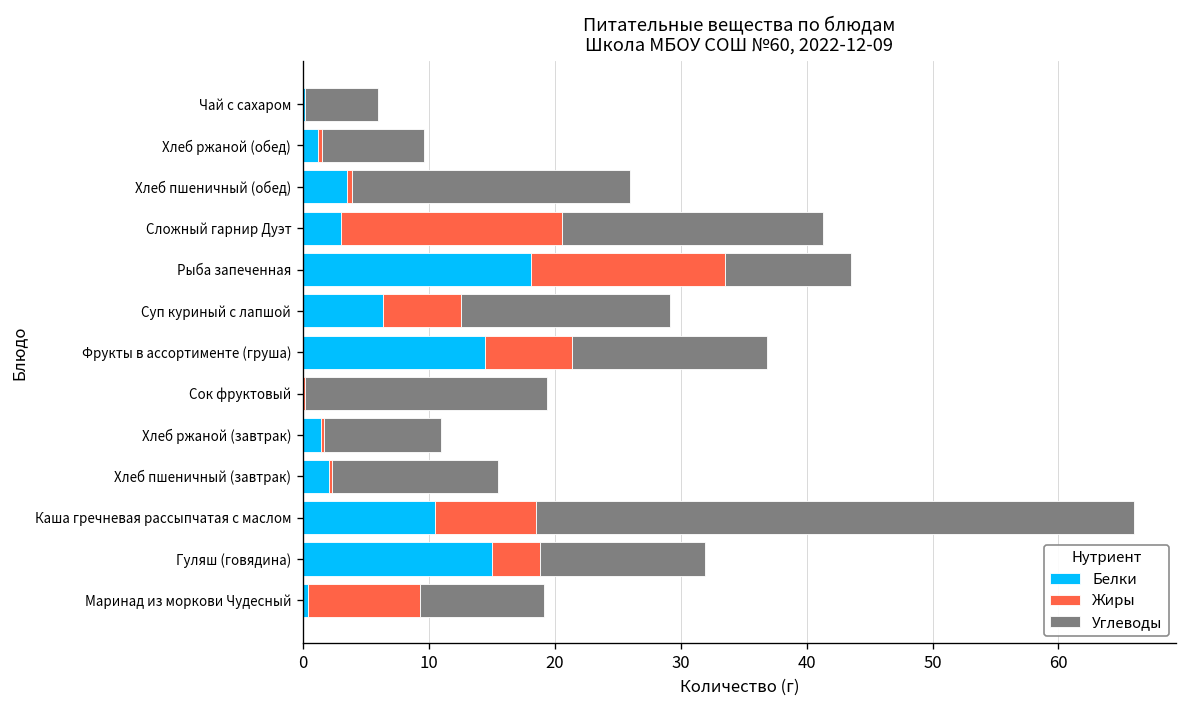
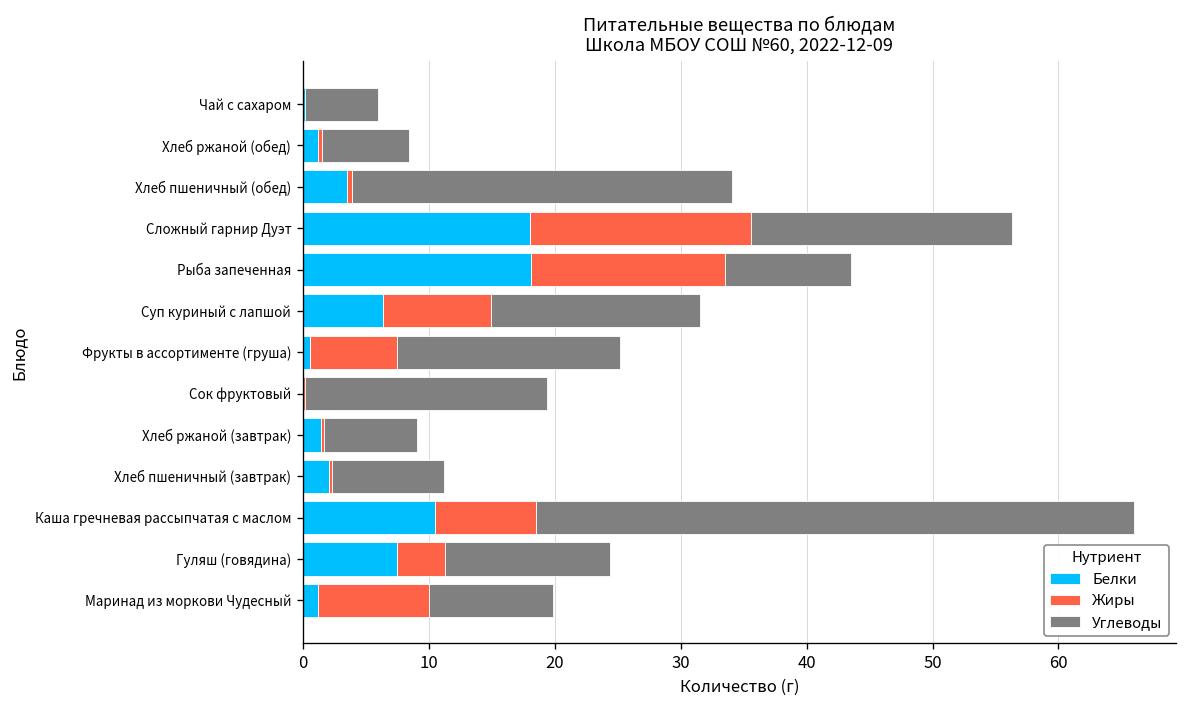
  {
    "Белки": {
      "Хлеб ржаной (обед)": 1.2,
      "Хлеб пшеничный (обед)": 3.5,
-     "Сложный гарнир Дуэт": 3,
+     "Сложный гарнир Дуэт": 18,
      "Рыба запеченная": 18.1,
      "Суп куриный с лапшой": 6.4,
-     "Фрукты в ассортименте (груша)": 14.5,
+     "Фрукты в ассортименте (груша)": 0.6,
      "Сок фруктовый": 0.0,
      "Хлеб ржаной (завтрак)": 1.4,
      "Хлеб пшеничный (завтрак)": 2.1,
      "Каша гречневая рассыпчатая с маслом": 10.5,
-     "Гуляш (говядина)": 15.0,
-     "Маринад из моркови Чудесный": 0.4
+     "Гуляш (говядина)": 7.5,
+     "Маринад из моркови Чудесный": 1.2
    },
    "Жиры": {
      "Чай с сахаром": 0.0,
      "Хлеб ржаной (обед)": 0.2,
      "Хлеб пшеничный (обед)": 0.3,
      "Сложный гарнир Дуэт": 17.6,
      "Рыба запеченная": 15.4,
-     "Суп куриный с лапшой": 6.2,
+     "Суп куриный с лапшой": 8.6,
      "Фрукты в ассортименте (груша)": 6.9,
      "Хлеб ржаной (завтрак)": 0.3,
      "Каша гречневая рассыпчатая с маслом": 8.0,
      "Гуляш (говядина)": 3.8,
      "Маринад из моркови Чудесный": 8.9
    },
    "Углеводы": {
      "Чай с сахаром": 5.8,
-     "Хлеб ржаной (обед)": 8.1,
-     "Хлеб пшеничный (обед)": 22.1,
+     "Хлеб ржаной (обед)": 6.9,
+     "Хлеб пшеничный (обед)": 30.2,
      "Сложный гарнир Дуэт": 20.7,
      "Рыба запеченная": 10.0,
      "Суп куриный с лапшой": 16.6,
-     "Фрукты в ассортименте (груша)": 15.5,
+     "Фрукты в ассортименте (груша)": 17.7,
      "Сок фруктовый": 19.2,
-     "Хлеб ржаной (завтрак)": 9.3,
-     "Хлеб пшеничный (завтрак)": 13.2,
+     "Хлеб ржаной (завтрак)": 7.4,
+     "Хлеб пшеничный (завтрак)": 8.9,
      "Каша гречневая рассыпчатая с маслом": 47.5,
      "Гуляш (говядина)": 13.1,
      "Маринад из моркови Чудесный": 9.8
    }
  }
